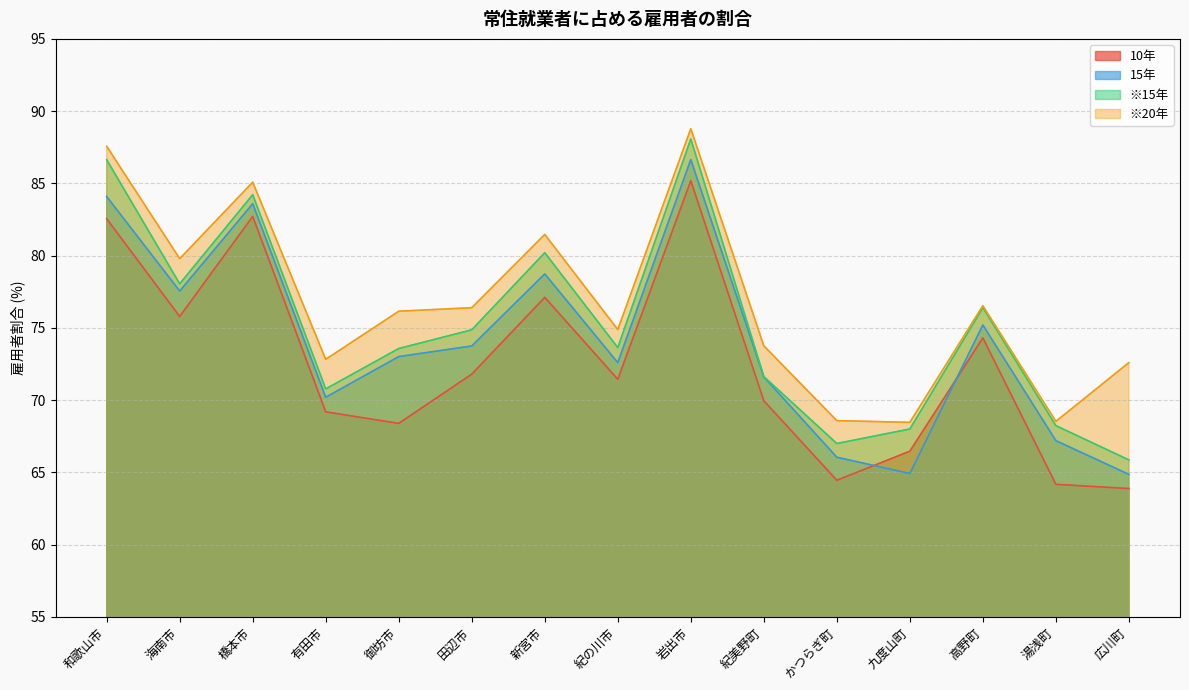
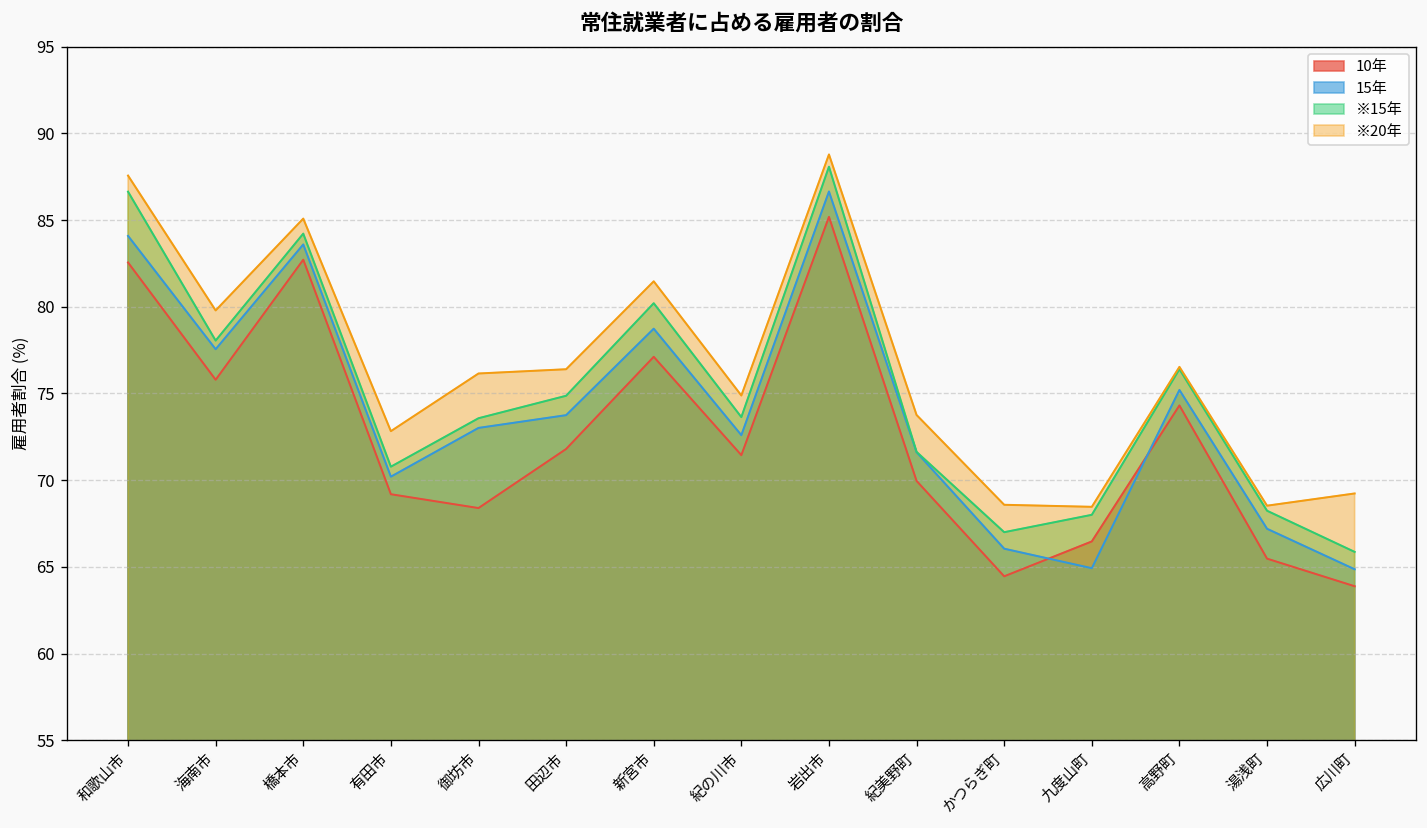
  {
    "10年": {
      "和歌山市": 82.6,
      "海南市": 75.8,
      "橋本市": 82.7,
      "有田市": 69.2,
      "御坊市": 68.4,
      "田辺市": 71.8,
      "新宮市": 77.1,
      "紀の川市": 71.4,
      "岩出市": 85.2,
      "紀美野町": 70.0,
      "かつらぎ町": 64.5,
      "九度山町": 66.5,
      "高野町": 74.3,
-     "湯浅町": 64.2,
+     "湯浅町": 65.5,
      "広川町": 63.9
    },
    "15年": {
      "和歌山市": 84.1,
      "海南市": 77.6,
      "橋本市": 83.6,
      "有田市": 70.2,
      "御坊市": 73.0,
      "田辺市": 73.7,
      "新宮市": 78.7,
      "紀の川市": 72.6,
      "岩出市": 86.6,
      "かつらぎ町": 66.0,
      "九度山町": 64.9,
      "高野町": 75.2,
      "湯浅町": 67.2,
      "広川町": 64.9
    },
    "※15年": {
      "和歌山市": 86.6,
      "海南市": 78.1,
      "橋本市": 84.2,
      "有田市": 70.8,
      "御坊市": 73.6,
      "田辺市": 74.9,
      "新宮市": 80.2,
      "紀の川市": 73.6,
      "岩出市": 88.1,
      "かつらぎ町": 67.0,
      "九度山町": 68.0,
      "湯浅町": 68.2,
      "広川町": 65.9
    },
    "※20年": {
      "和歌山市": 87.6,
      "海南市": 79.8,
      "橋本市": 85.1,
      "有田市": 72.8,
      "御坊市": 76.2,
      "田辺市": 76.4,
      "新宮市": 81.5,
      "紀の川市": 74.9,
      "岩出市": 88.8,
      "紀美野町": 73.8,
      "かつらぎ町": 68.6,
      "九度山町": 68.5,
      "湯浅町": 68.5,
-     "広川町": 72.6
+     "広川町": 69.2
    }
  }
